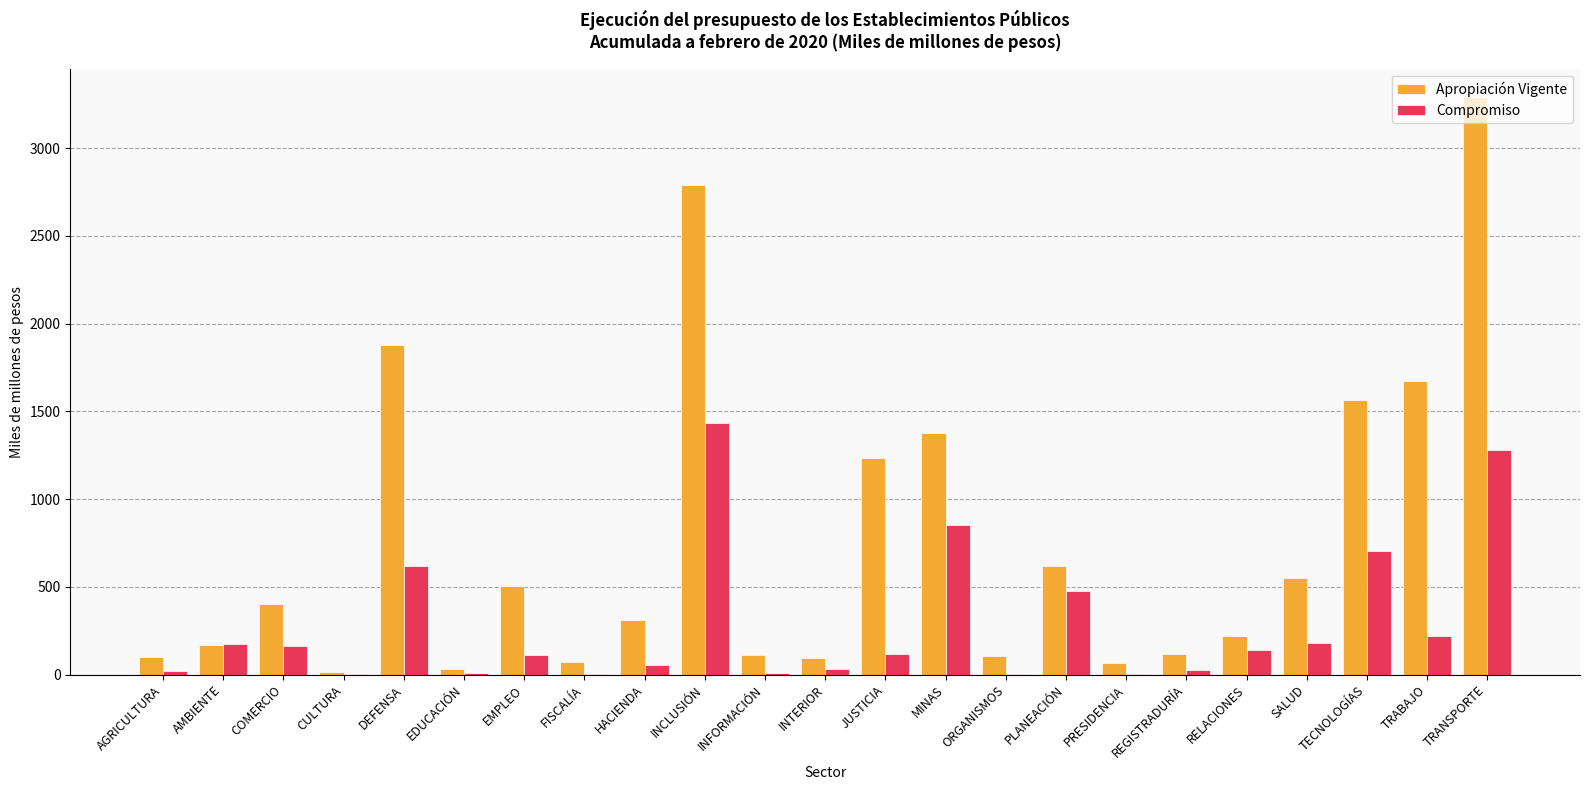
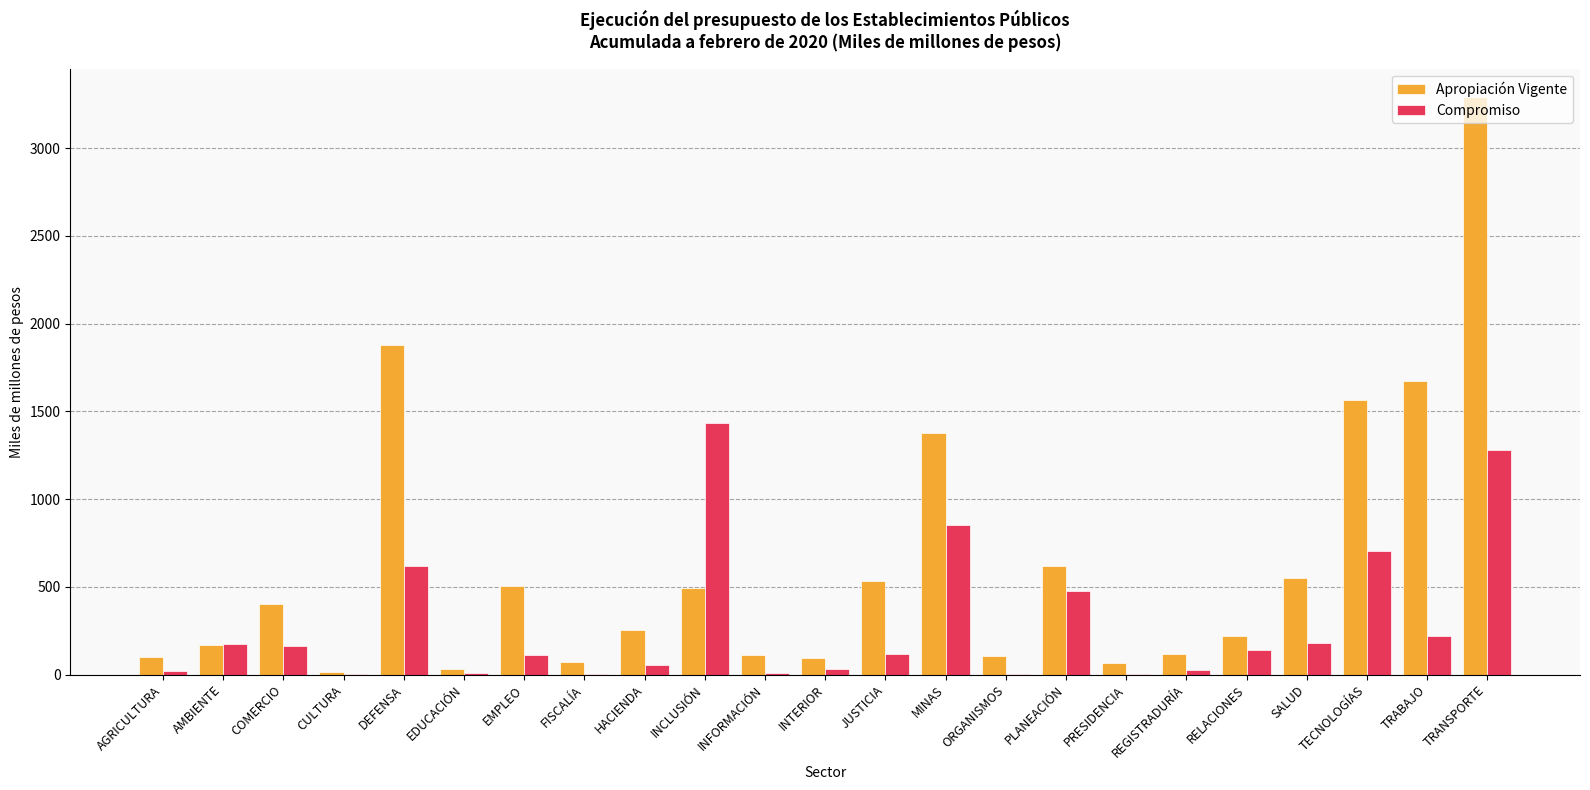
  {
    "Apropiación Vigente": {
      "AGRICULTURA": 100,
      "AMBIENTE": 170,
      "COMERCIO": 400,
      "CULTURA": 10,
      "DEFENSA": 1880,
      "EDUCACIÓN": 30,
      "EMPLEO": 500,
      "FISCALÍA": 70,
-     "HACIENDA": 310,
-     "INCLUSIÓN": 2790,
+     "HACIENDA": 250,
+     "INCLUSIÓN": 490,
      "INFORMACIÓN": 110,
      "INTERIOR": 90,
-     "JUSTICIA": 1230,
+     "JUSTICIA": 530,
      "MINAS": 1370,
      "ORGANISMOS": 100,
      "PLANEACIÓN": 620,
      "PRESIDENCIA": 70,
      "REGISTRADURÍA": 110,
      "RELACIONES": 220,
      "SALUD": 550,
      "TECNOLOGÍAS": 1570,
      "TRABAJO": 1670
    },
    "Compromiso": {
      "AGRICULTURA": 20,
      "AMBIENTE": 180,
      "COMERCIO": 160,
      "DEFENSA": 620,
      "EMPLEO": 110,
      "HACIENDA": 50,
      "INCLUSIÓN": 1430,
      "INTERIOR": 30,
      "JUSTICIA": 120,
      "MINAS": 850,
      "PLANEACIÓN": 480,
      "REGISTRADURÍA": 20,
      "RELACIONES": 140,
      "SALUD": 180,
      "TECNOLOGÍAS": 700,
      "TRABAJO": 220,
      "TRANSPORTE": 1280
    }
  }
